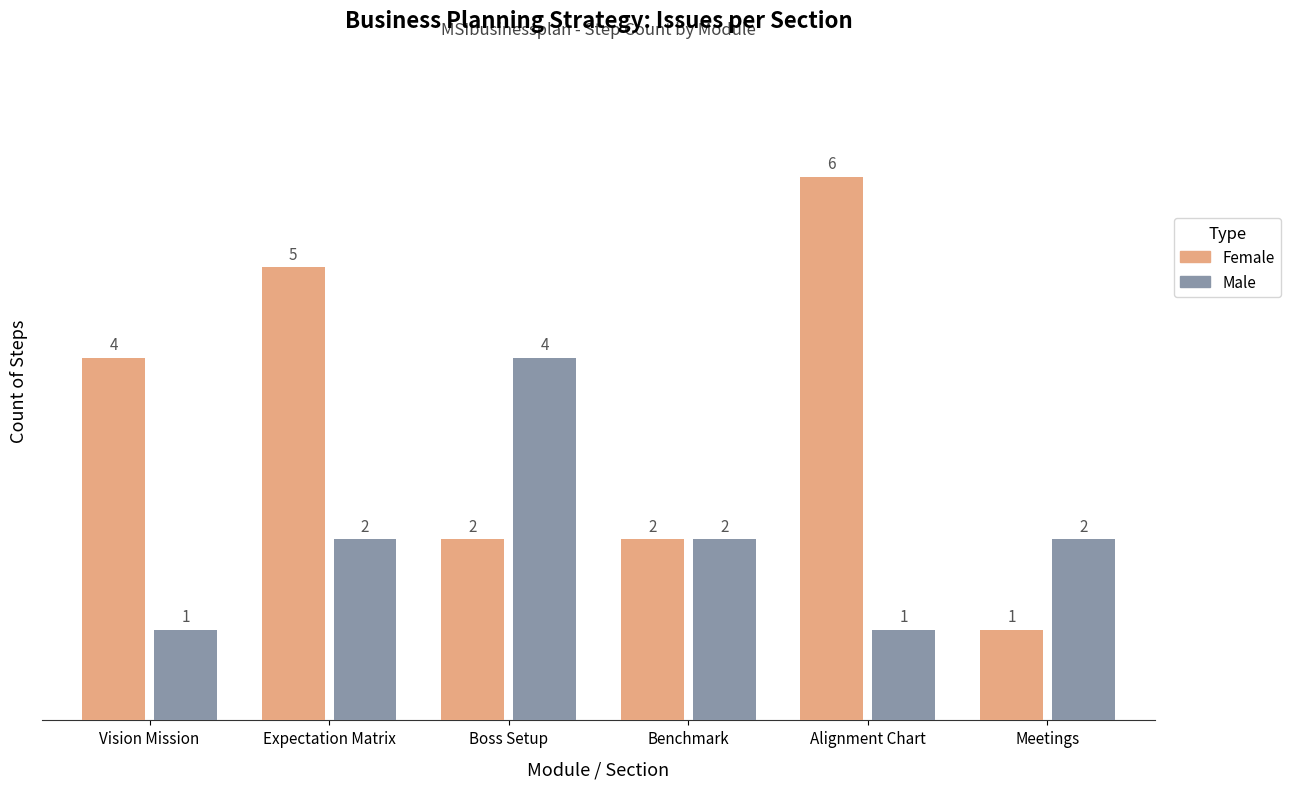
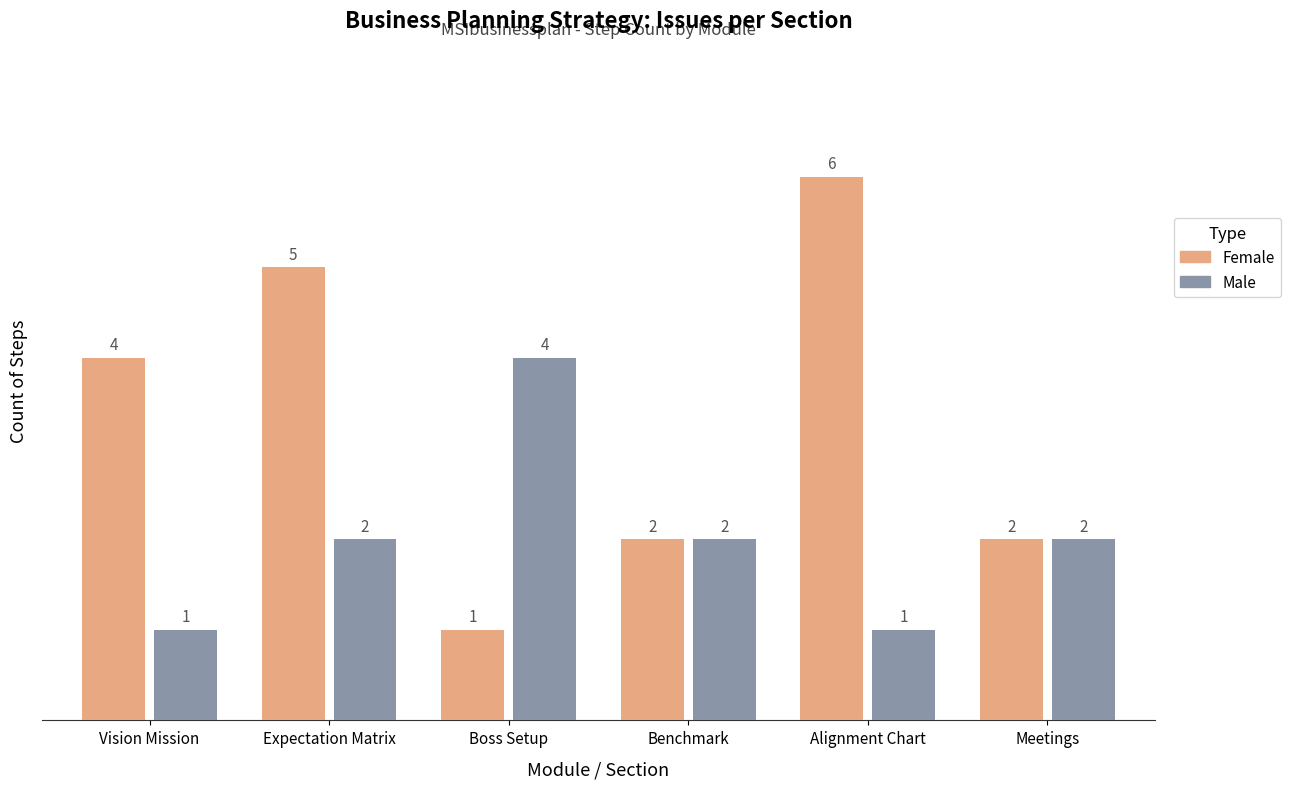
  {
    "Female": {
      "Vision Mission": 4,
      "Expectation Matrix": 5,
-     "Boss Setup": 2,
+     "Boss Setup": 1,
      "Benchmark": 2,
      "Alignment Chart": 6,
-     "Meetings": 1
+     "Meetings": 2
    },
    "Male": {
      "Vision Mission": 1,
      "Expectation Matrix": 2,
      "Boss Setup": 4,
      "Benchmark": 2,
      "Alignment Chart": 1,
      "Meetings": 2
    }
  }
